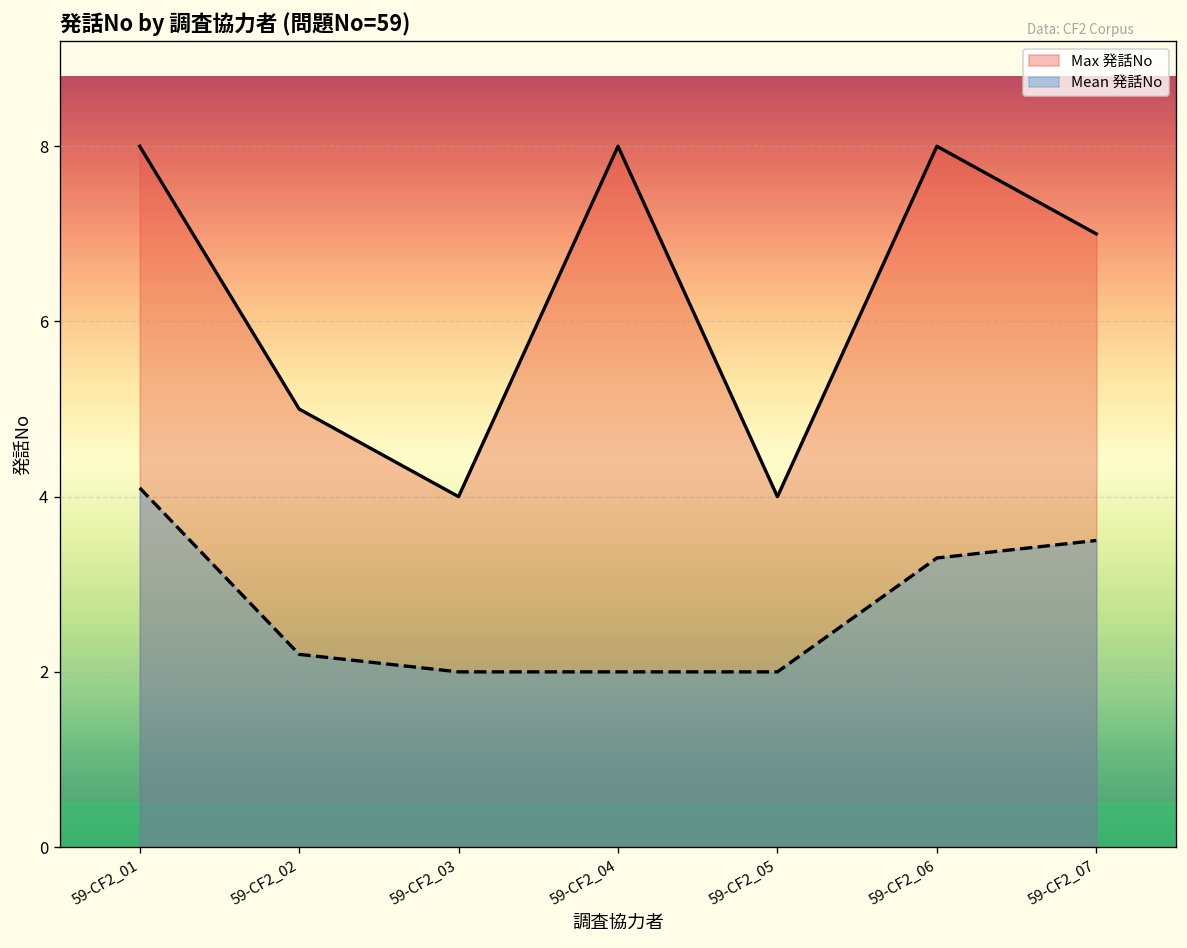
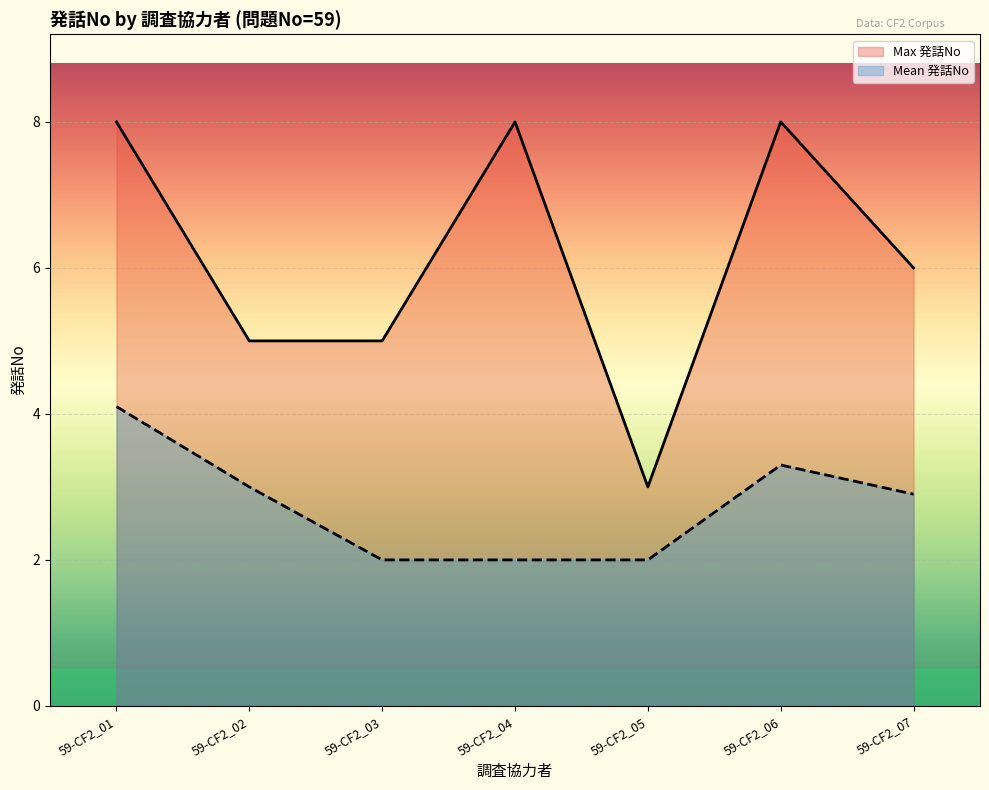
  {
    "Max 発話No": {
      "59-CF2_01": 8,
      "59-CF2_02": 5,
-     "59-CF2_03": 4,
+     "59-CF2_03": 5,
      "59-CF2_04": 8,
-     "59-CF2_05": 4,
+     "59-CF2_05": 3,
      "59-CF2_06": 8,
-     "59-CF2_07": 7
+     "59-CF2_07": 6
    },
    "Mean 発話No": {
      "59-CF2_01": 4.1,
-     "59-CF2_02": 2.2,
+     "59-CF2_02": 3.0,
      "59-CF2_03": 2.0,
      "59-CF2_04": 2.0,
      "59-CF2_05": 2.0,
      "59-CF2_06": 3.3,
-     "59-CF2_07": 3.5
+     "59-CF2_07": 2.9
    }
  }
